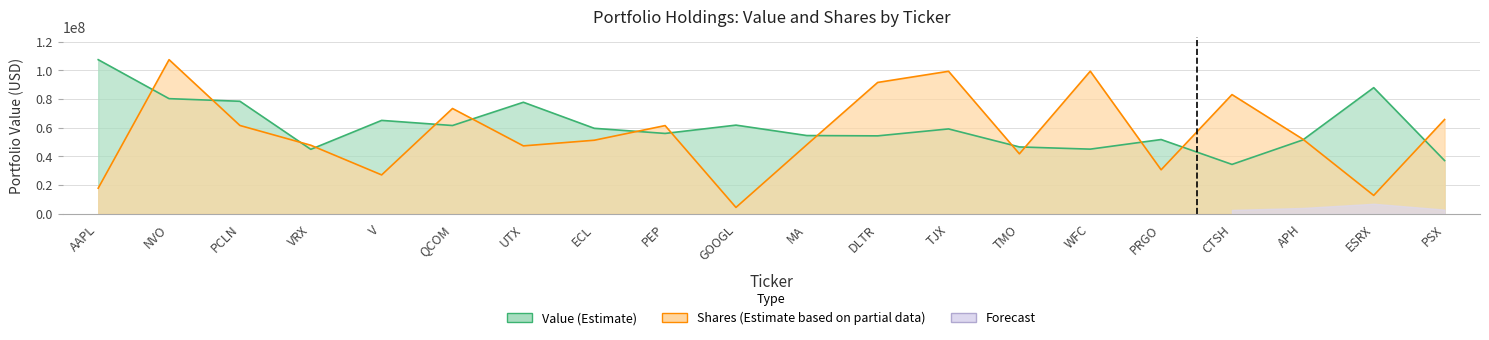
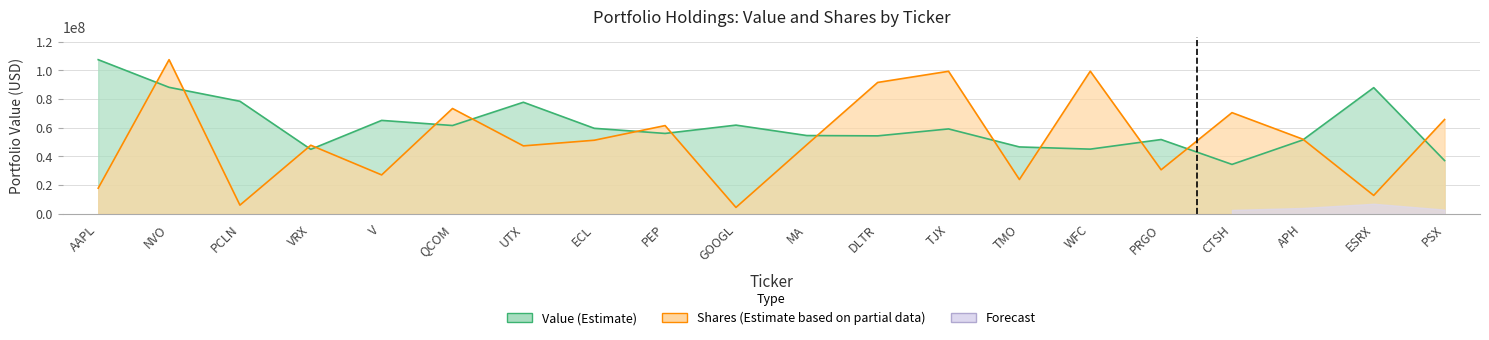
  {
    "Value (Estimate)": {
      "AAPL": 107000000,
-     "NVO": 80000000,
+     "NVO": 88000000,
      "PCLN": 78000000,
      "VRX": 45000000,
      "V": 65000000,
      "QCOM": 62000000,
      "UTX": 78000000,
      "ECL": 60000000,
      "PEP": 56000000,
      "GOOGL": 62000000,
      "MA": 55000000,
      "DLTR": 54000000,
      "TJX": 59000000,
      "TMO": 47000000,
      "WFC": 45000000,
      "PRGO": 52000000,
      "CTSH": 34000000,
      "ESRX": 88000000,
      "PSX": 37000000
    },
    "Shares (Estimate based on partial data)": {
      "AAPL": 18000000,
      "NVO": 107000000,
-     "PCLN": 62000000,
+     "PCLN": 6000000,
      "VRX": 48000000,
      "V": 27000000,
      "QCOM": 73000000,
      "UTX": 47000000,
      "ECL": 51000000,
      "PEP": 61000000,
      "GOOGL": 4000000,
      "MA": 48000000,
      "DLTR": 92000000,
      "TJX": 99000000,
-     "TMO": 42000000,
+     "TMO": 24000000,
      "WFC": 99000000,
      "PRGO": 31000000,
-     "CTSH": 83000000,
+     "CTSH": 71000000,
      "ESRX": 13000000,
      "PSX": 66000000
    },
    "Forecast": {
      "CTSH": 3000000,
      "APH": 4000000,
      "ESRX": 7000000,
      "PSX": 3000000
    }
  }
